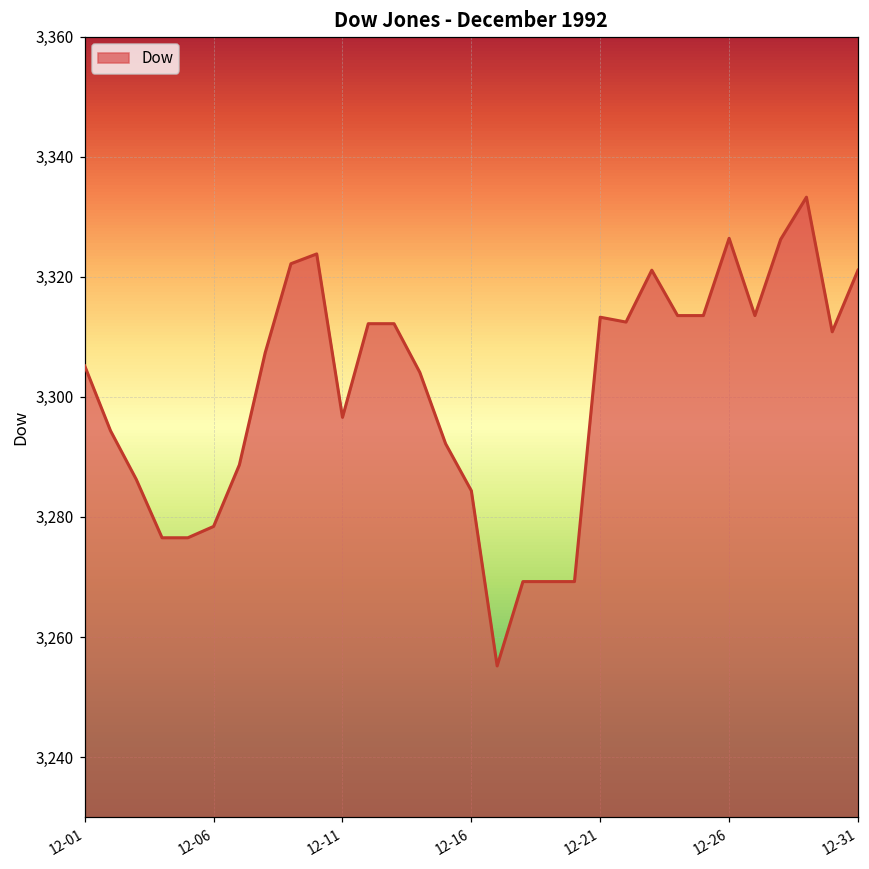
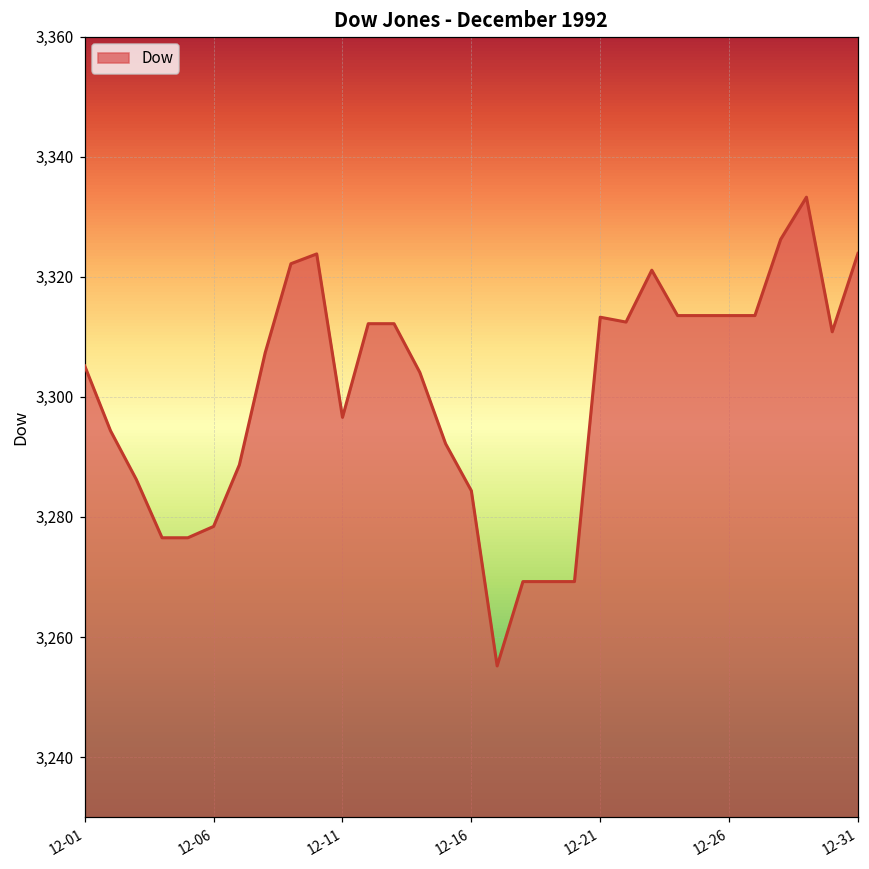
  {
    "12-01": "3,305",
    "12-06": "3,278",
    "12-11": "3,297",
    "12-16": "3,284",
    "12-21": "3,313",
-   "12-26": "3,326",
-   "12-31": "3,321"
+   "12-26": "3,314",
+   "12-31": "3,324"
  }
